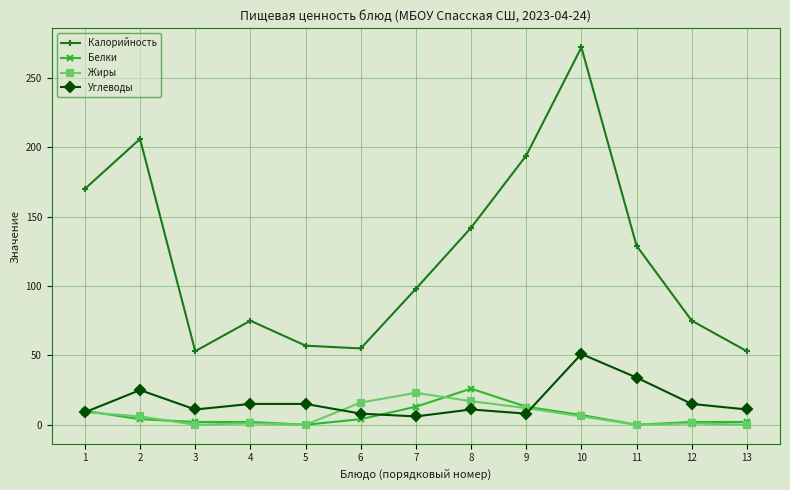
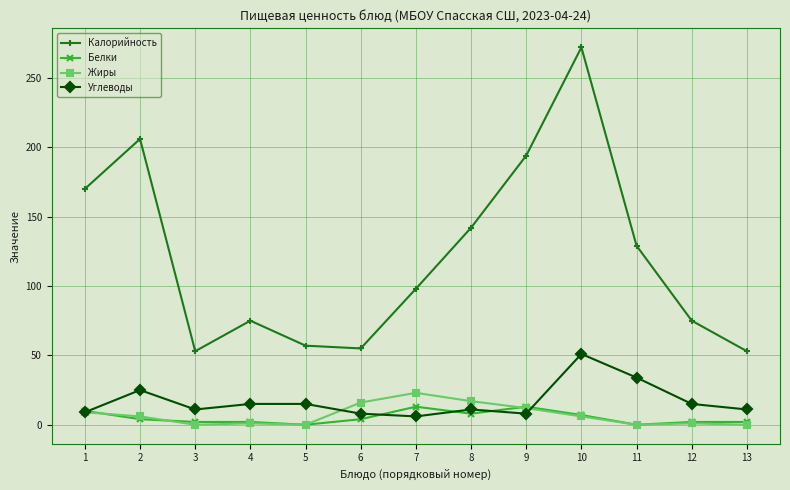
  {
    "Белки": {
      "2": 4,
      "3": 2,
      "6": 4,
      "7": 13,
-     "8": 26,
+     "8": 8,
      "13": 2
    },
    "Жиры": {
      "2": 6,
      "3": 0,
      "6": 16,
      "7": 23,
      "8": 17,
      "13": 0
    }
  }
